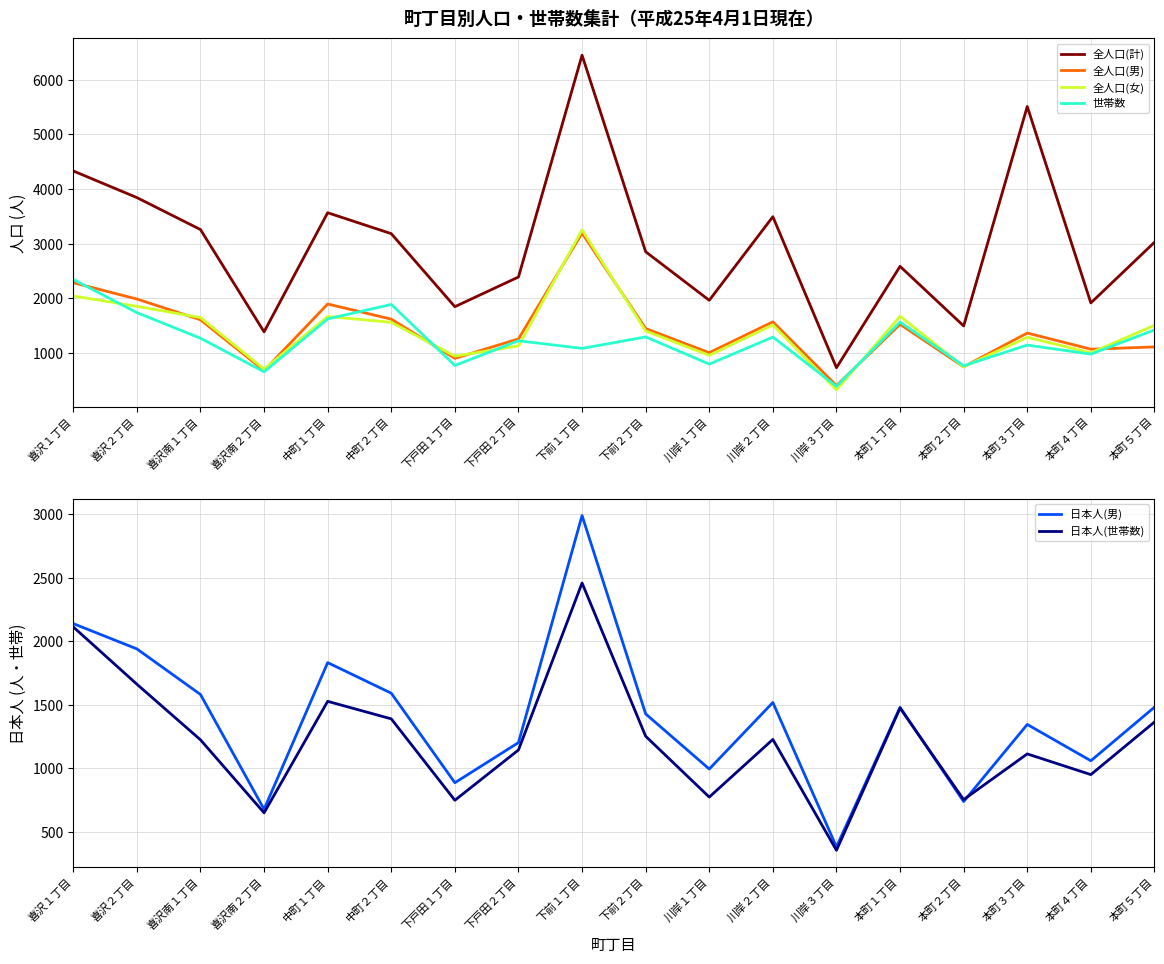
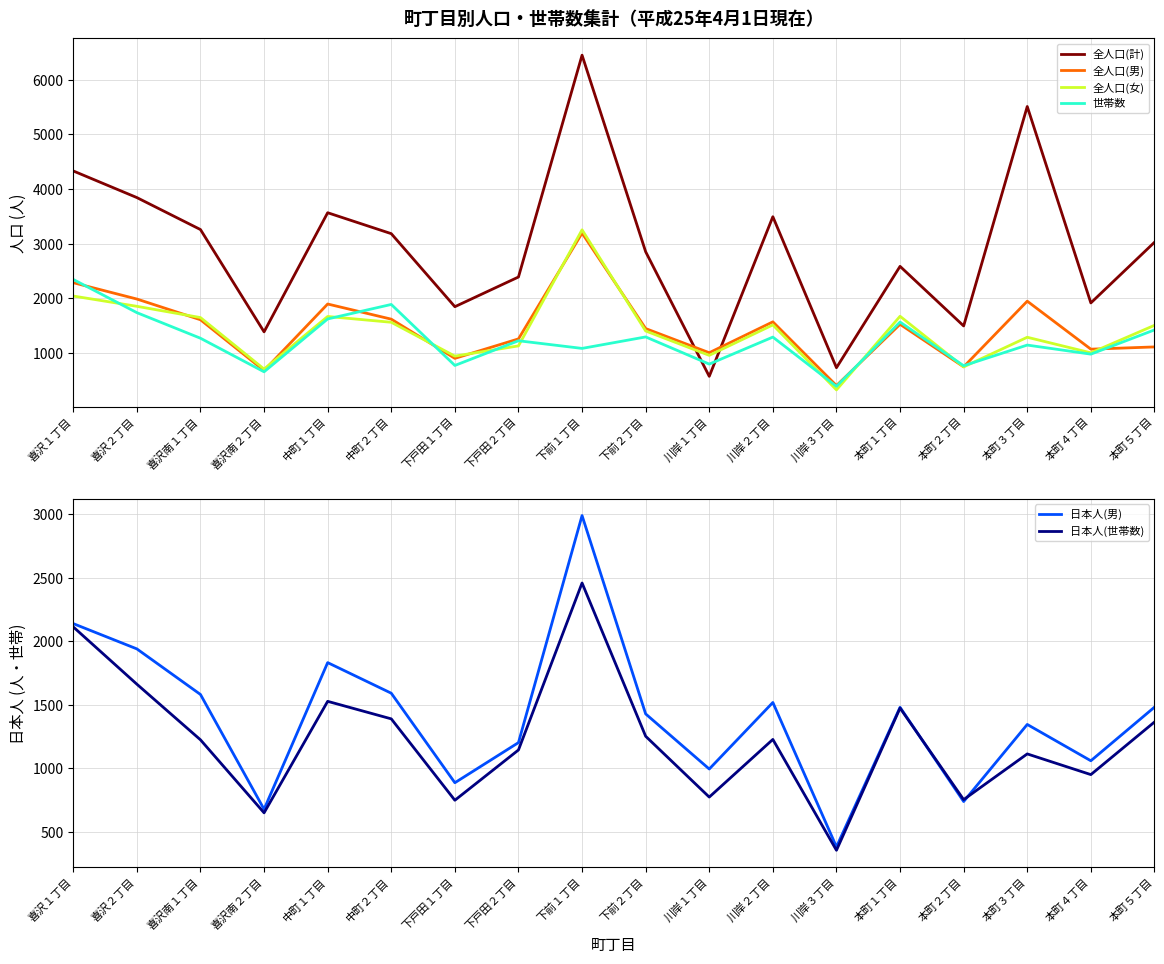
  {
    "町丁目別人口・世帯数集計（平成25年4月1日現在）": {
      "全人口(計)": {
        "喜沢１丁目": 4300,
        "喜沢２丁目": 3800,
        "喜沢南１丁目": 3300,
        "喜沢南２丁目": 1400,
        "中町１丁目": 3600,
        "中町２丁目": 3200,
        "下戸田１丁目": 1800,
        "下戸田２丁目": 2400,
        "下前１丁目": 6500,
        "下前２丁目": 2900,
-       "川岸１丁目": 2000,
+       "川岸１丁目": 600,
        "川岸２丁目": 3500,
        "川岸３丁目": 700,
        "本町１丁目": 2600,
        "本町２丁目": 1500,
        "本町３丁目": 5500,
        "本町４丁目": 1900,
        "本町５丁目": 3000
      },
      "全人口(男)": {
        "喜沢１丁目": 2300,
        "喜沢２丁目": 2000,
        "中町１丁目": 1900,
        "中町２丁目": 1600,
        "下前１丁目": 3200,
        "川岸１丁目": 1000,
        "川岸２丁目": 1600,
-       "本町３丁目": 1400,
+       "本町３丁目": 2000,
        "本町４丁目": 1100,
        "本町５丁目": 1100
      },
      "全人口(女)": {
        "喜沢１丁目": 2000,
        "喜沢２丁目": 1900,
        "中町２丁目": 1600,
        "下戸田２丁目": 1100,
        "下前１丁目": 3300,
        "川岸１丁目": 1000,
        "川岸２丁目": 1500,
        "川岸３丁目": 300,
        "本町１丁目": 1700,
        "本町３丁目": 1300,
        "本町５丁目": 1500
      },
      "世帯数": {
        "喜沢１丁目": 2300,
        "喜沢２丁目": 1700,
        "喜沢南１丁目": 1300,
        "中町２丁目": 1900,
        "下戸田１丁目": 800,
        "下前１丁目": 1100,
        "下前２丁目": 1300,
        "川岸１丁目": 800,
        "川岸２丁目": 1300,
        "本町３丁目": 1100,
        "本町５丁目": 1400
      }
    }
  }
